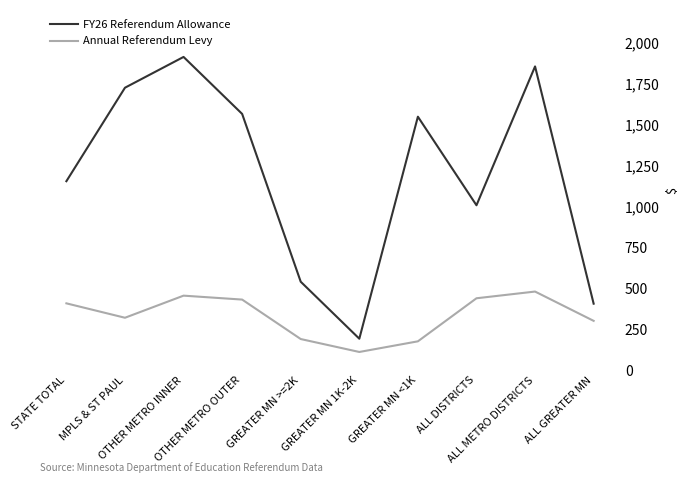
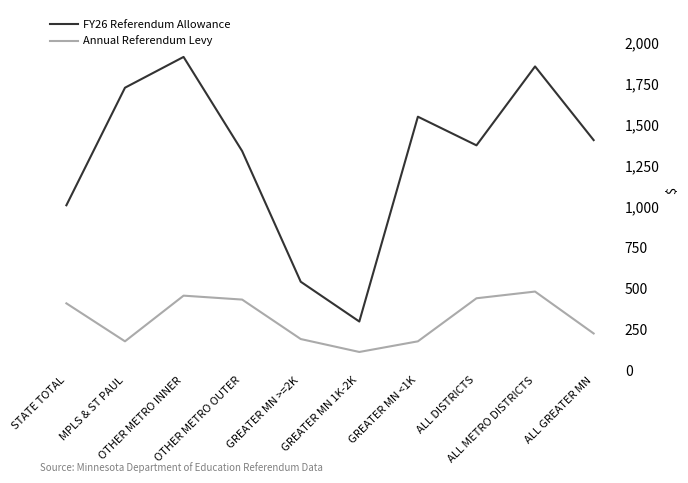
  {
    "FY26 Referendum Allowance": {
-     "STATE TOTAL": "1,150",
+     "STATE TOTAL": "1,010",
      "MPLS & ST PAUL": "1,730",
      "OTHER METRO INNER": "1,910",
-     "OTHER METRO OUTER": "1,570",
+     "OTHER METRO OUTER": "1,340",
      "GREATER MN >=2K": "540",
-     "GREATER MN 1K-2K": "190",
+     "GREATER MN 1K-2K": "300",
      "GREATER MN <1K": "1,550",
-     "ALL DISTRICTS": "1,010",
+     "ALL DISTRICTS": "1,370",
      "ALL METRO DISTRICTS": "1,860",
-     "ALL GREATER MN": "410"
+     "ALL GREATER MN": "1,410"
    },
    "Annual Referendum Levy": {
      "STATE TOTAL": "410",
-     "MPLS & ST PAUL": "320",
+     "MPLS & ST PAUL": "180",
      "OTHER METRO INNER": "460",
      "OTHER METRO OUTER": "430",
      "GREATER MN >=2K": "190",
      "GREATER MN 1K-2K": "110",
      "GREATER MN <1K": "180",
      "ALL DISTRICTS": "440",
      "ALL METRO DISTRICTS": "480",
-     "ALL GREATER MN": "300"
+     "ALL GREATER MN": "220"
    }
  }
